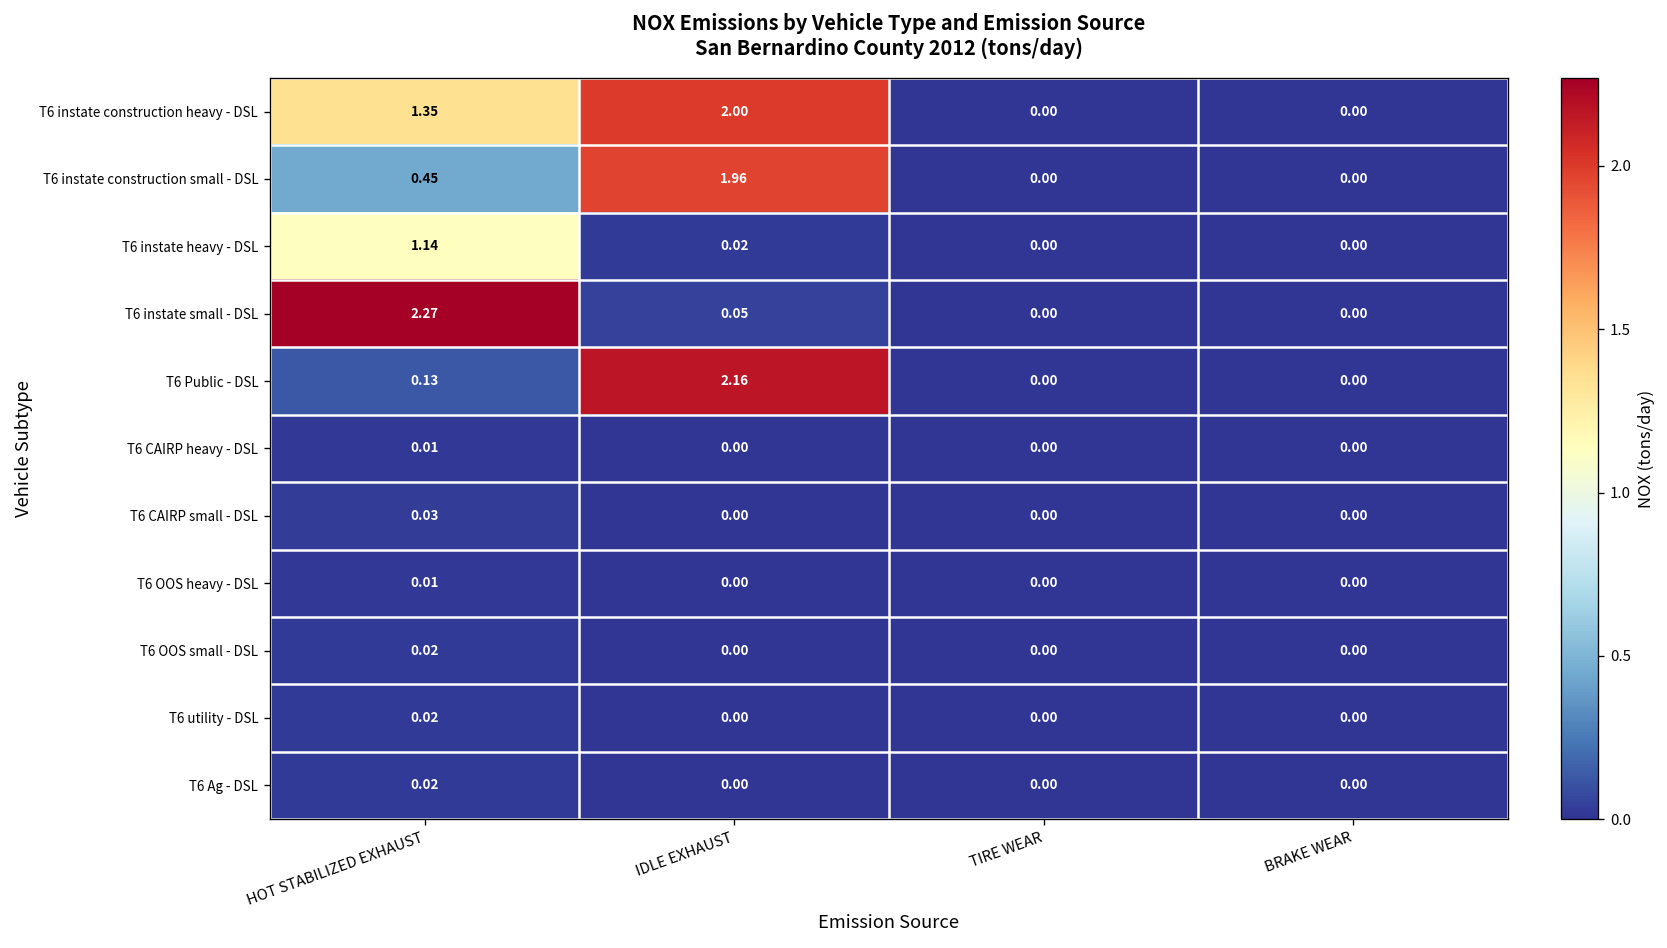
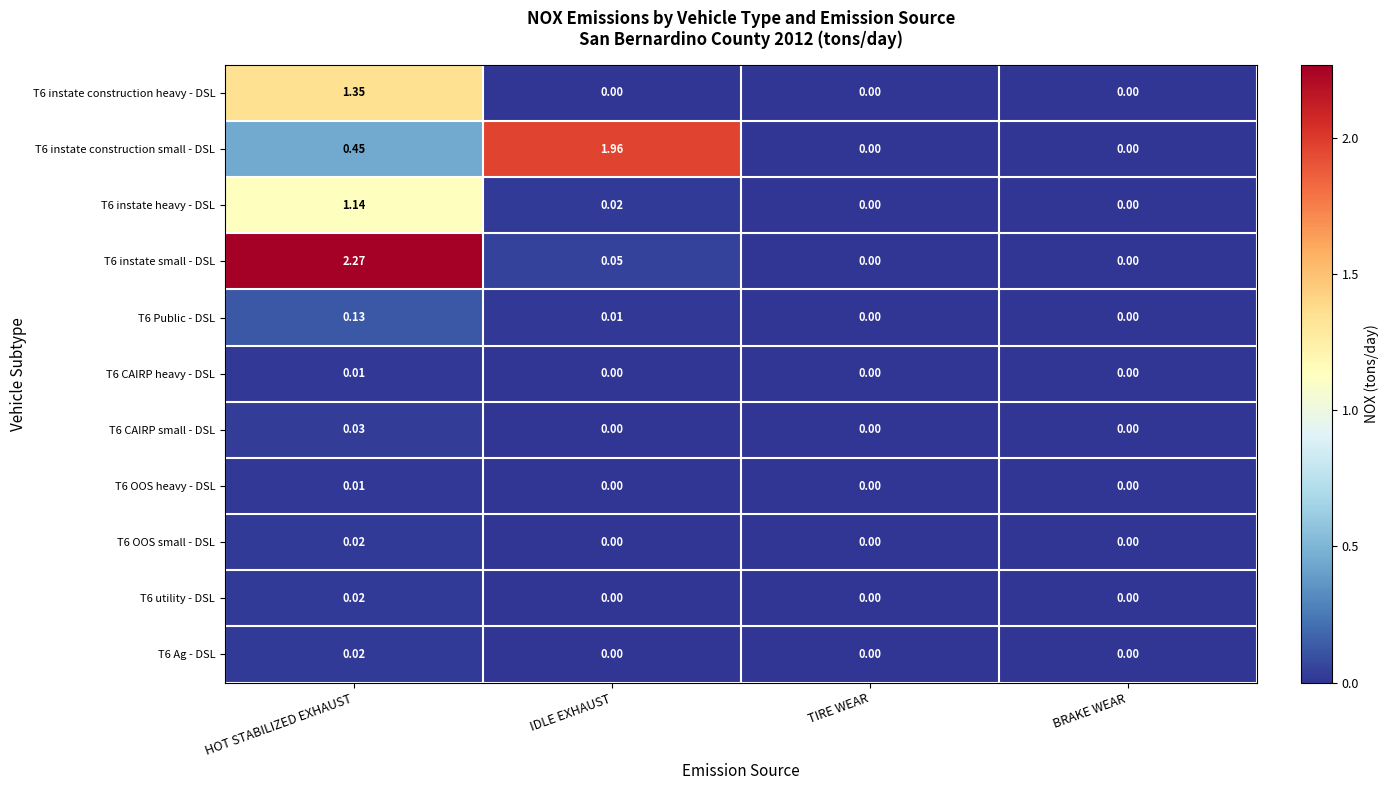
  {
    "T6 instate construction heavy - DSL": {
      "HOT STABILIZED EXHAUST": 1.35,
-     "IDLE EXHAUST": 2.00,
+     "IDLE EXHAUST": 0.00,
      "TIRE WEAR": 0.00,
      "BRAKE WEAR": 0.00
    },
    "T6 instate construction small - DSL": {
      "HOT STABILIZED EXHAUST": 0.45,
      "IDLE EXHAUST": 1.96,
      "TIRE WEAR": 0.00,
      "BRAKE WEAR": 0.00
    },
    "T6 instate heavy - DSL": {
      "HOT STABILIZED EXHAUST": 1.14,
      "IDLE EXHAUST": 0.02,
      "TIRE WEAR": 0.00,
      "BRAKE WEAR": 0.00
    },
    "T6 instate small - DSL": {
      "HOT STABILIZED EXHAUST": 2.27,
      "IDLE EXHAUST": 0.05,
      "TIRE WEAR": 0.00,
      "BRAKE WEAR": 0.00
    },
    "T6 Public - DSL": {
      "HOT STABILIZED EXHAUST": 0.13,
-     "IDLE EXHAUST": 2.16,
+     "IDLE EXHAUST": 0.01,
      "TIRE WEAR": 0.00,
      "BRAKE WEAR": 0.00
    },
    "T6 CAIRP heavy - DSL": {
      "HOT STABILIZED EXHAUST": 0.01,
      "IDLE EXHAUST": 0.00,
      "TIRE WEAR": 0.00,
      "BRAKE WEAR": 0.00
    },
    "T6 CAIRP small - DSL": {
      "HOT STABILIZED EXHAUST": 0.03,
      "IDLE EXHAUST": 0.00,
      "TIRE WEAR": 0.00,
      "BRAKE WEAR": 0.00
    },
    "T6 OOS heavy - DSL": {
      "HOT STABILIZED EXHAUST": 0.01,
      "IDLE EXHAUST": 0.00,
      "TIRE WEAR": 0.00,
      "BRAKE WEAR": 0.00
    },
    "T6 OOS small - DSL": {
      "HOT STABILIZED EXHAUST": 0.02,
      "IDLE EXHAUST": 0.00,
      "TIRE WEAR": 0.00,
      "BRAKE WEAR": 0.00
    },
    "T6 utility - DSL": {
      "HOT STABILIZED EXHAUST": 0.02,
      "IDLE EXHAUST": 0.00,
      "TIRE WEAR": 0.00,
      "BRAKE WEAR": 0.00
    },
    "T6 Ag - DSL": {
      "HOT STABILIZED EXHAUST": 0.02,
      "IDLE EXHAUST": 0.00,
      "TIRE WEAR": 0.00,
      "BRAKE WEAR": 0.00
    }
  }
